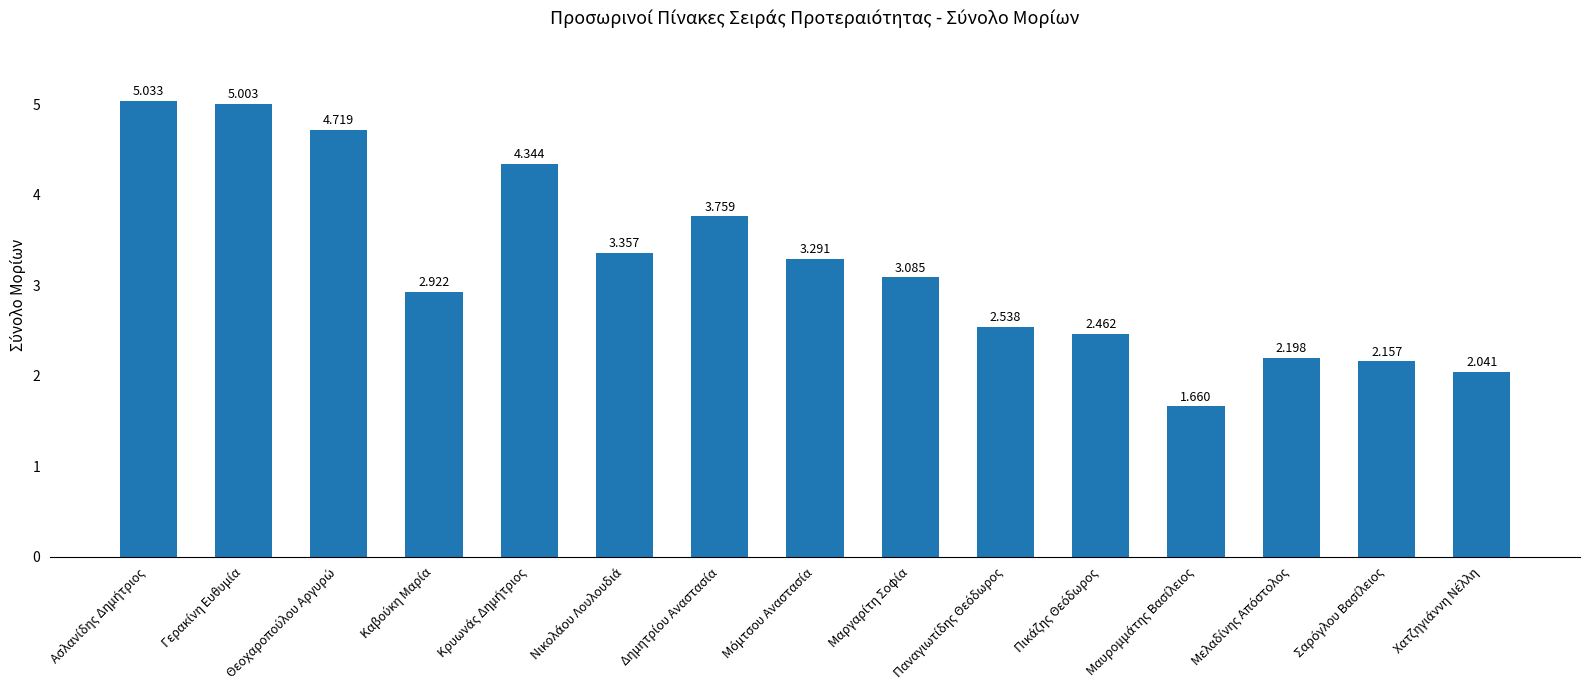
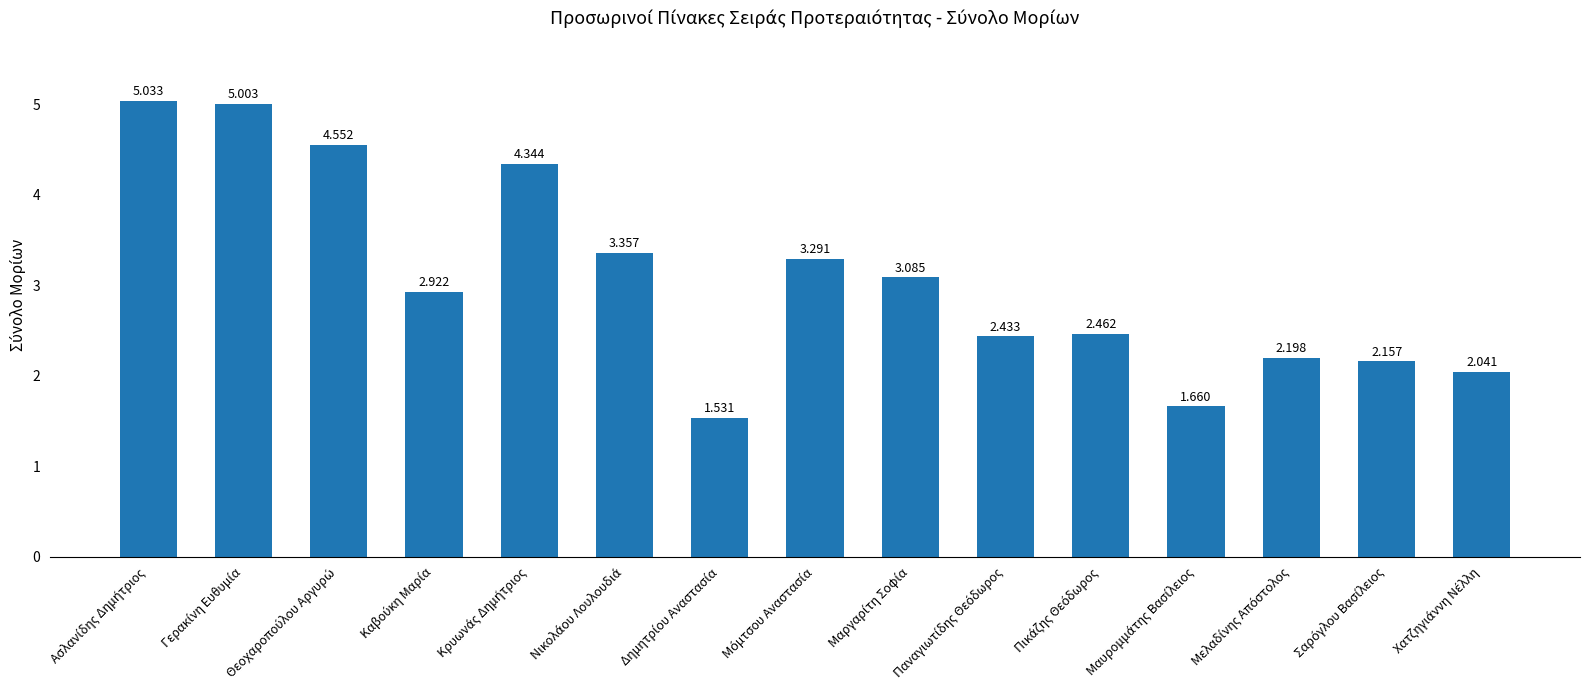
  {
    "Ασλανίδης Δημήτριος": 5.033,
    "Γερακίνη Ευθυμία": 5.003,
-   "Θεοχαροπούλου Αργυρώ": 4.719,
+   "Θεοχαροπούλου Αργυρώ": 4.552,
    "Καβούκη Μαρία": 2.922,
    "Κρυωνάς Δημήτριος": 4.344,
    "Νικολάου Λουλουδιά": 3.357,
-   "Δημητρίου Αναστασία": 3.759,
+   "Δημητρίου Αναστασία": 1.531,
    "Μόμτσου Αναστασία": 3.291,
    "Μαργαρίτη Σοφία": 3.085,
-   "Παναγιωτίδης Θεόδωρος": 2.538,
+   "Παναγιωτίδης Θεόδωρος": 2.433,
    "Πικάζης Θεόδωρος": 2.462,
    "Μαυρομμάτης Βασίλειος": 1.660,
    "Μελαδίνης Απόστολος": 2.198,
    "Σαρόγλου Βασίλειος": 2.157,
    "Χατζηγιάννη Νέλλη": 2.041
  }
